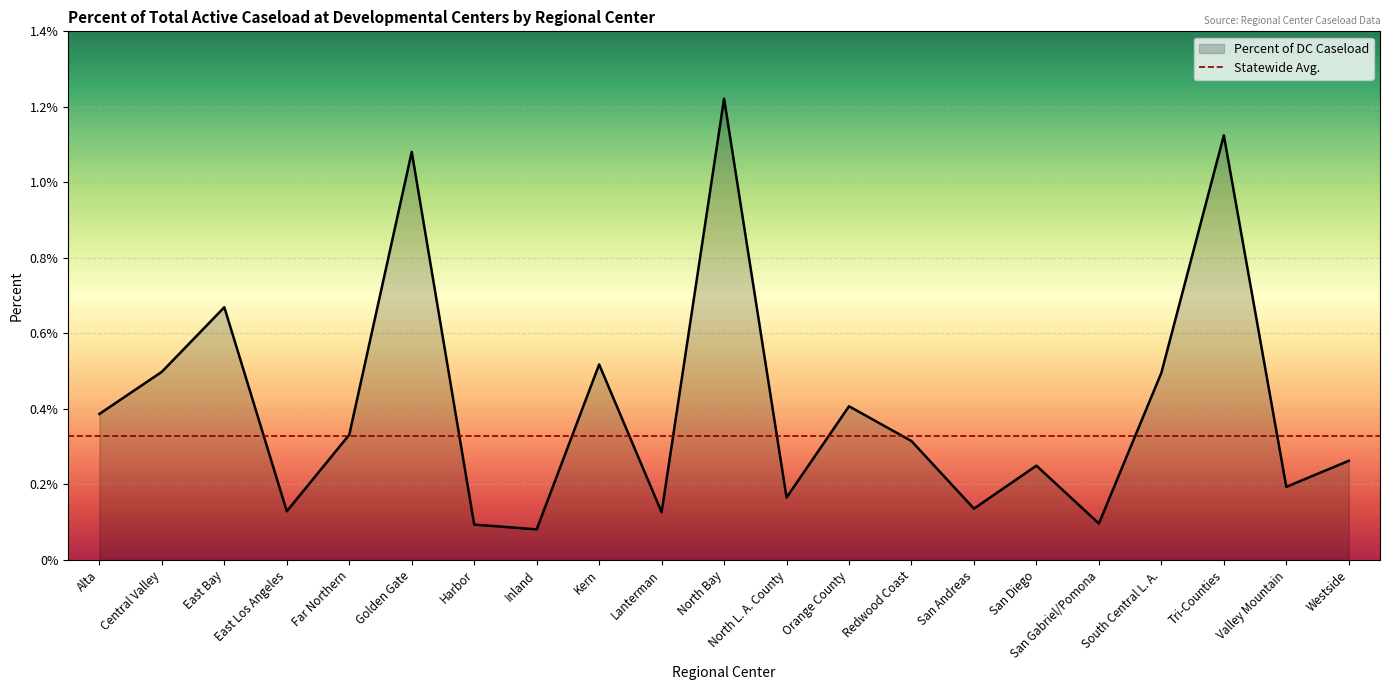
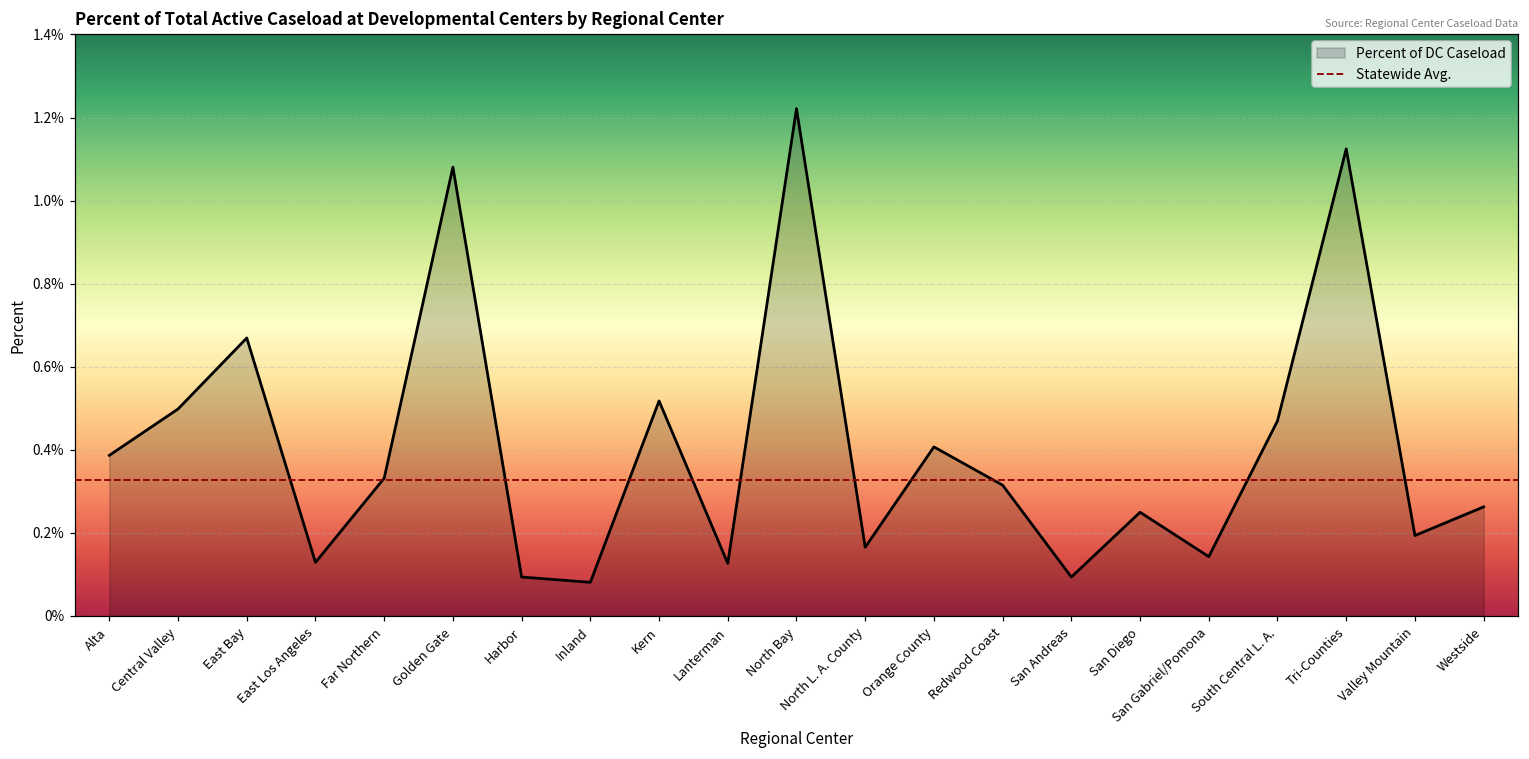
  {
    "Alta": "0.39%",
    "Central Valley": "0.50%",
    "East Bay": "0.67%",
    "East Los Angeles": "0.13%",
    "Far Northern": "0.33%",
    "Golden Gate": "1.08%",
    "Harbor": "0.09%",
    "Inland": "0.08%",
    "Kern": "0.52%",
    "Lanterman": "0.13%",
    "North Bay": "1.22%",
    "North L. A. County": "0.17%",
    "Orange County": "0.41%",
    "Redwood Coast": "0.31%",
-   "San Andreas": "0.14%",
+   "San Andreas": "0.09%",
    "San Diego": "0.25%",
-   "San Gabriel/Pomona": "0.10%",
-   "South Central L. A.": "0.50%",
+   "San Gabriel/Pomona": "0.14%",
+   "South Central L. A.": "0.47%",
    "Tri-Counties": "1.12%",
    "Valley Mountain": "0.19%",
    "Westside": "0.26%"
  }
